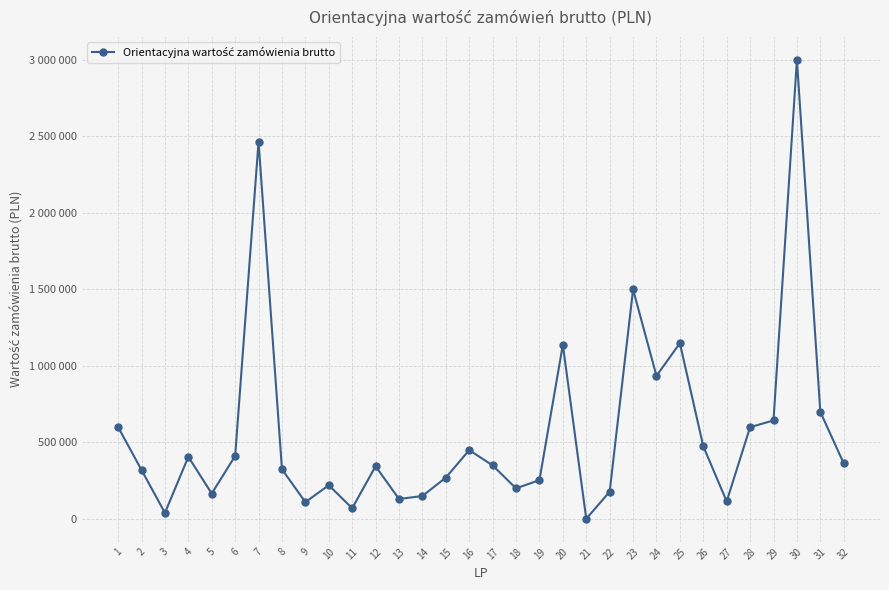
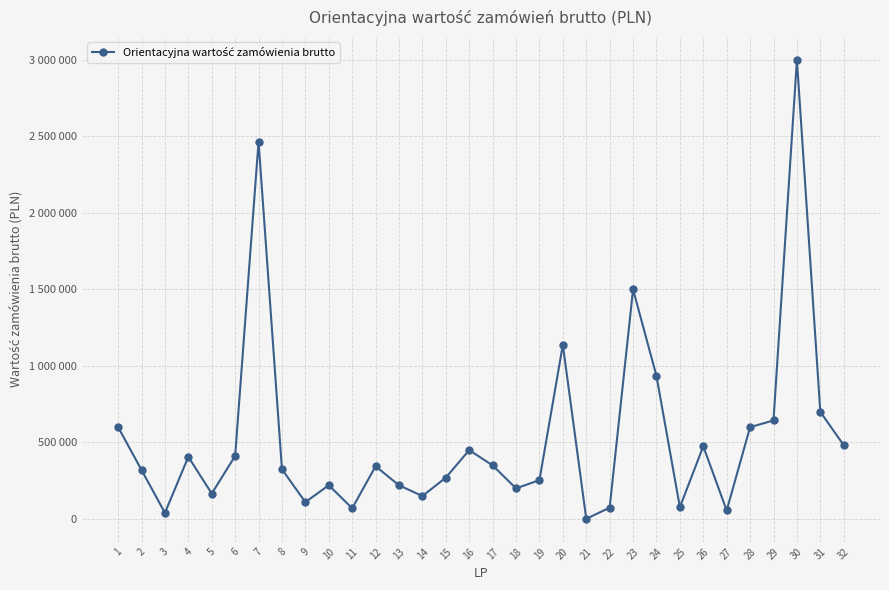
  {
    "1": 600000,
    "2": 320000,
    "3": 40000,
    "4": 410000,
    "5": 170000,
    "6": 410000,
    "7": 2470000,
    "8": 320000,
    "9": 110000,
    "10": 220000,
    "11": 70000,
    "12": 340000,
-   "13": 130000,
+   "13": 220000,
    "14": 150000,
    "15": 270000,
    "16": 450000,
    "17": 350000,
    "18": 200000,
    "19": 250000,
    "20": 1140000,
    "21": 0,
-   "22": 180000,
+   "22": 70000,
    "23": 1500000,
    "24": 930000,
-   "25": 1150000,
+   "25": 80000,
    "26": 480000,
-   "27": 120000,
+   "27": 60000,
    "28": 600000,
    "29": 640000,
    "30": 3000000,
    "31": 700000,
-   "32": 360000
+   "32": 480000
  }
